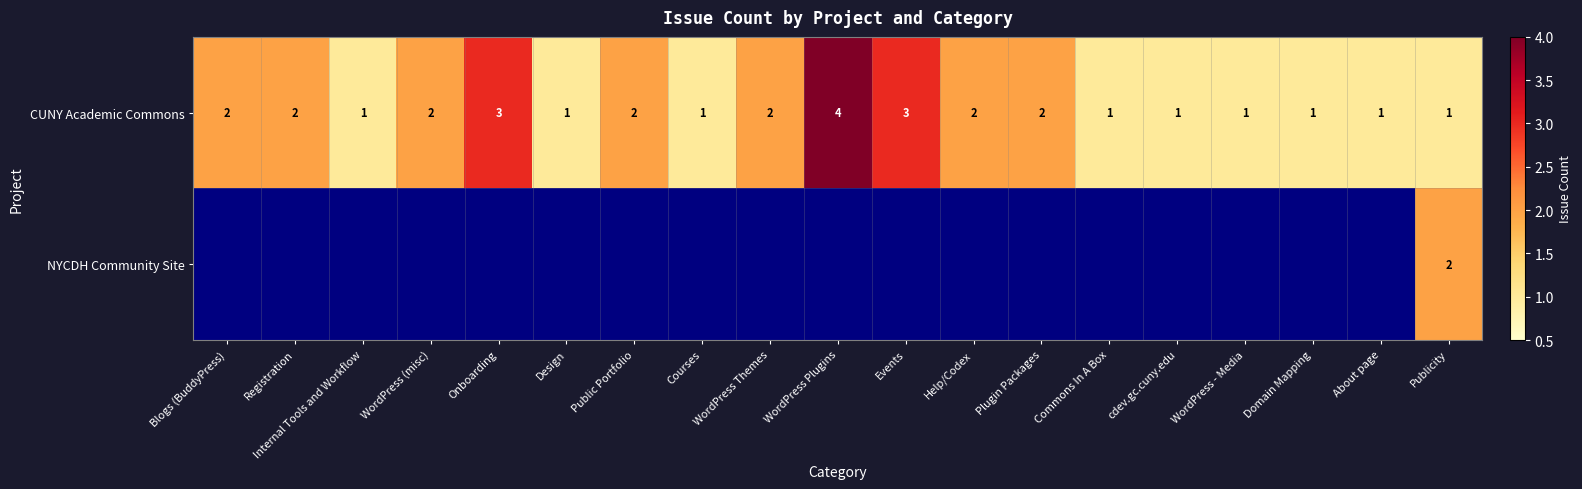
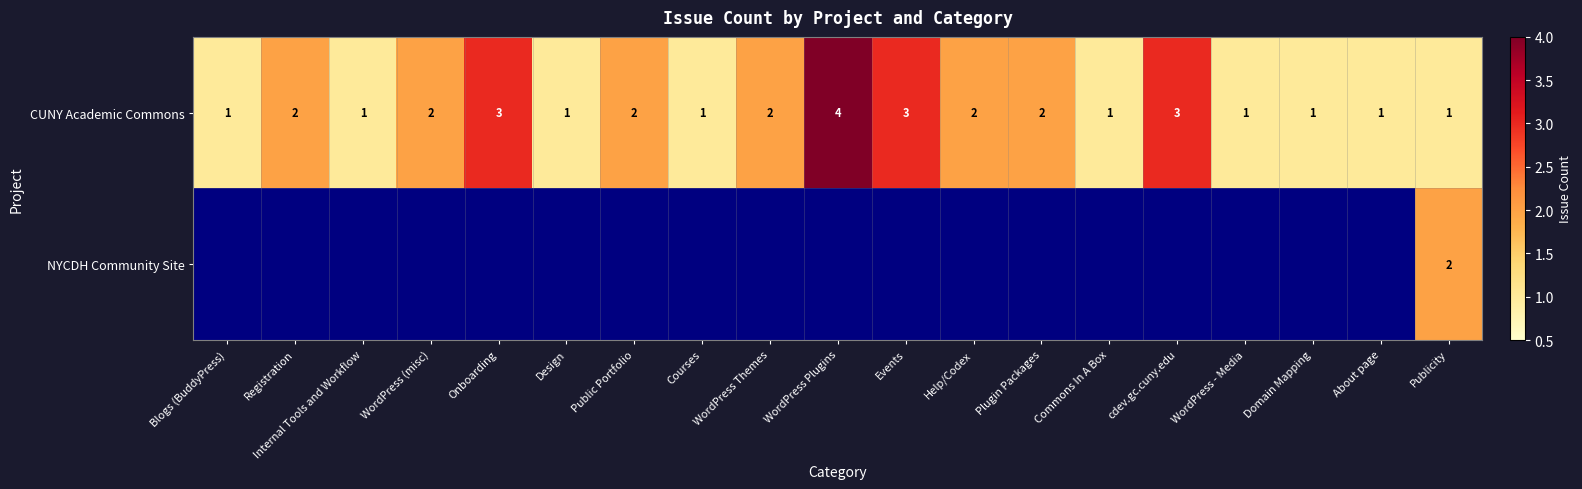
  {
    "CUNY Academic Commons": {
-     "Blogs (BuddyPress)": 2,
+     "Blogs (BuddyPress)": 1,
      "Registration": 2,
      "Internal Tools and Workflow": 1,
      "WordPress (misc)": 2,
      "Onboarding": 3,
      "Design": 1,
      "Public Portfolio": 2,
      "Courses": 1,
      "WordPress Themes": 2,
      "WordPress Plugins": 4,
      "Events": 3,
      "Help/Codex": 2,
      "Plugin Packages": 2,
      "Commons In A Box": 1,
-     "cdev.gc.cuny.edu": 1,
+     "cdev.gc.cuny.edu": 3,
      "WordPress - Media": 1,
      "Domain Mapping": 1,
      "About page": 1,
      "Publicity": 1
    },
    "NYCDH Community Site": {
      "Publicity": 2
    }
  }
